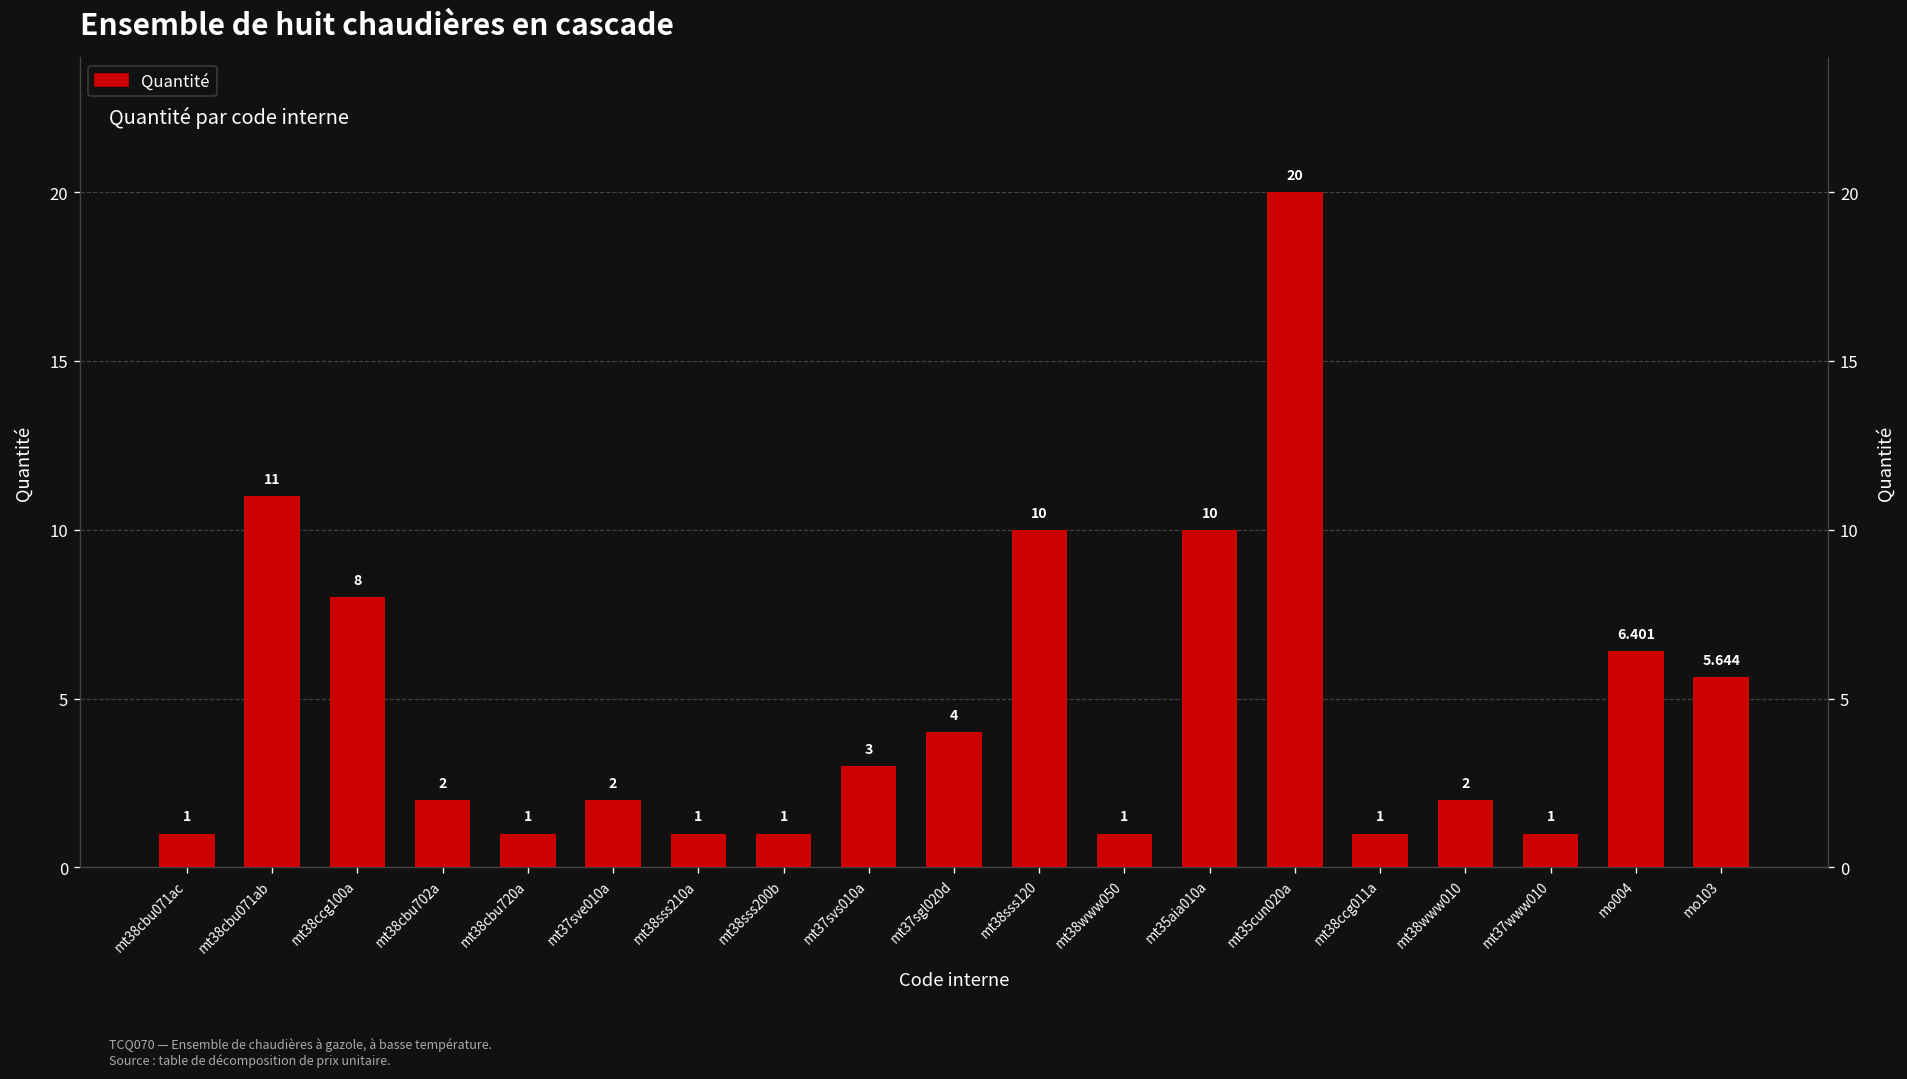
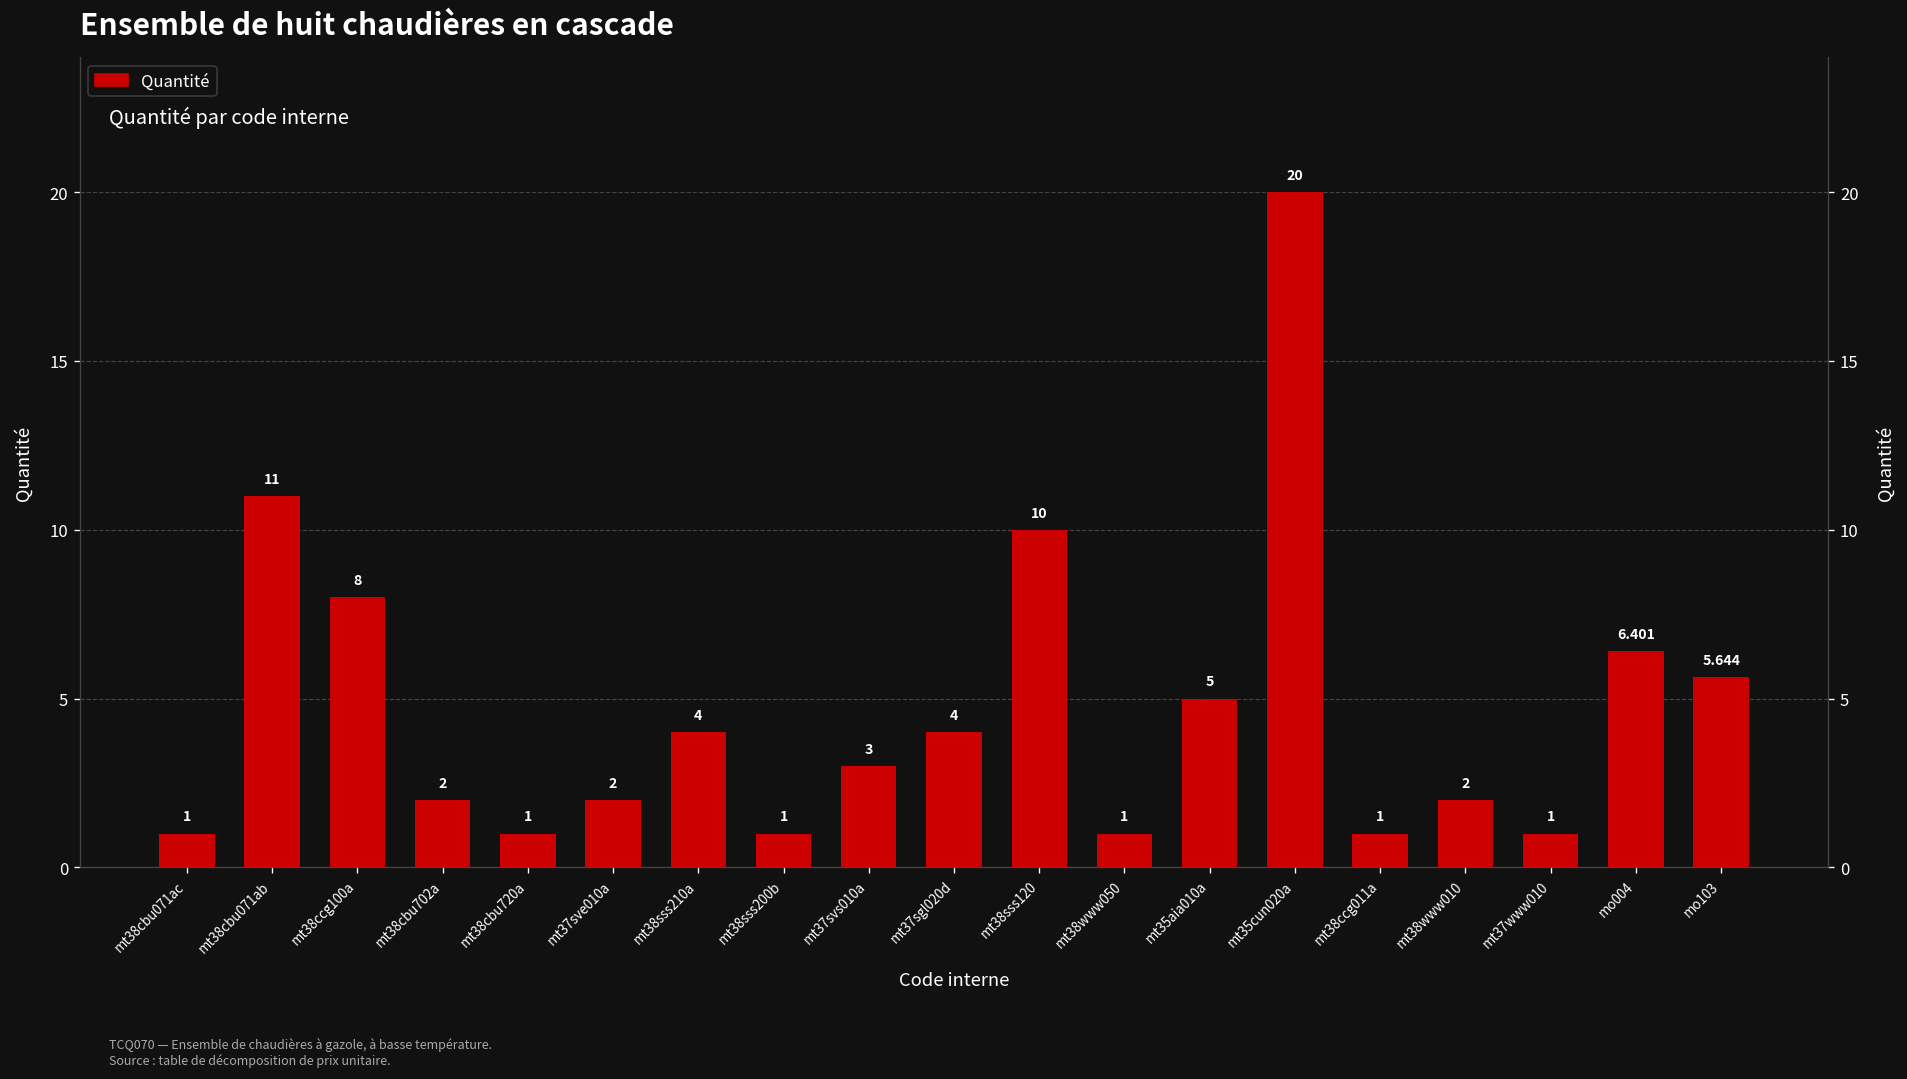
  {
    "mt38cbu071ac": 1,
    "mt38cbu071ab": 11,
    "mt38ccg100a": 8,
    "mt38cbu702a": 2,
    "mt38cbu720a": 1,
    "mt37sve010a": 2,
-   "mt38sss210a": 1,
+   "mt38sss210a": 4,
    "mt38sss200b": 1,
    "mt37svs010a": 3,
    "mt37sgl020d": 4,
    "mt38sss120": 10,
    "mt38www050": 1,
-   "mt35aia010a": 10,
+   "mt35aia010a": 5,
    "mt35cun020a": 20,
    "mt38ccg011a": 1,
    "mt38www010": 2,
    "mt37www010": 1,
    "mo004": 6.401,
    "mo103": 5.644
  }
